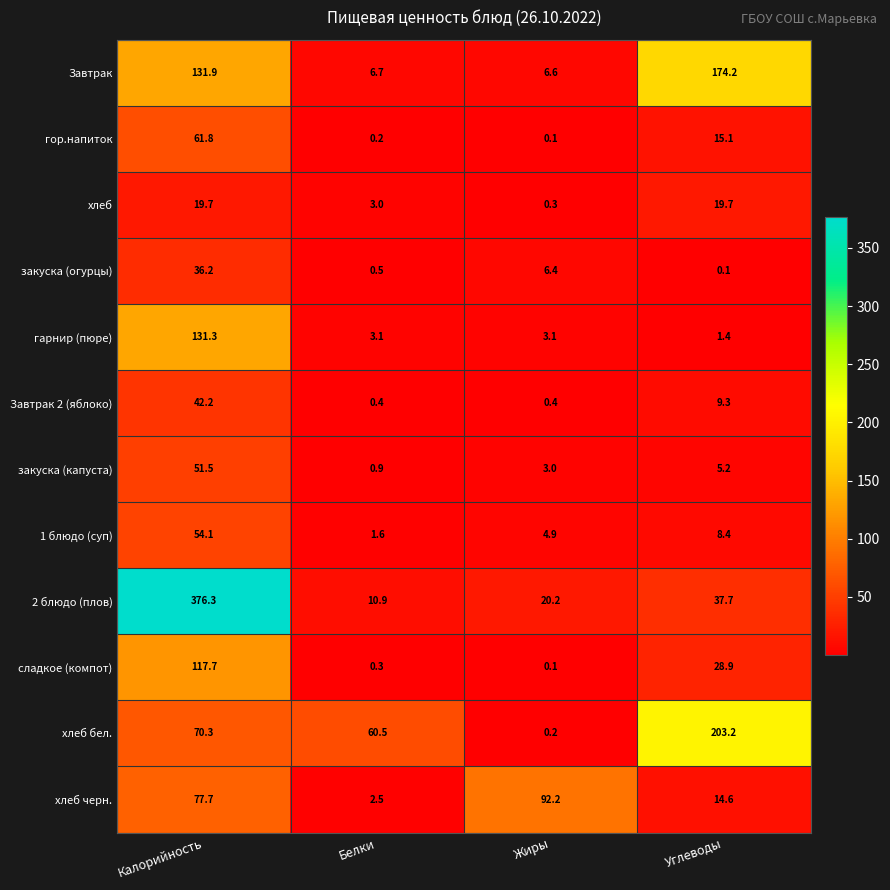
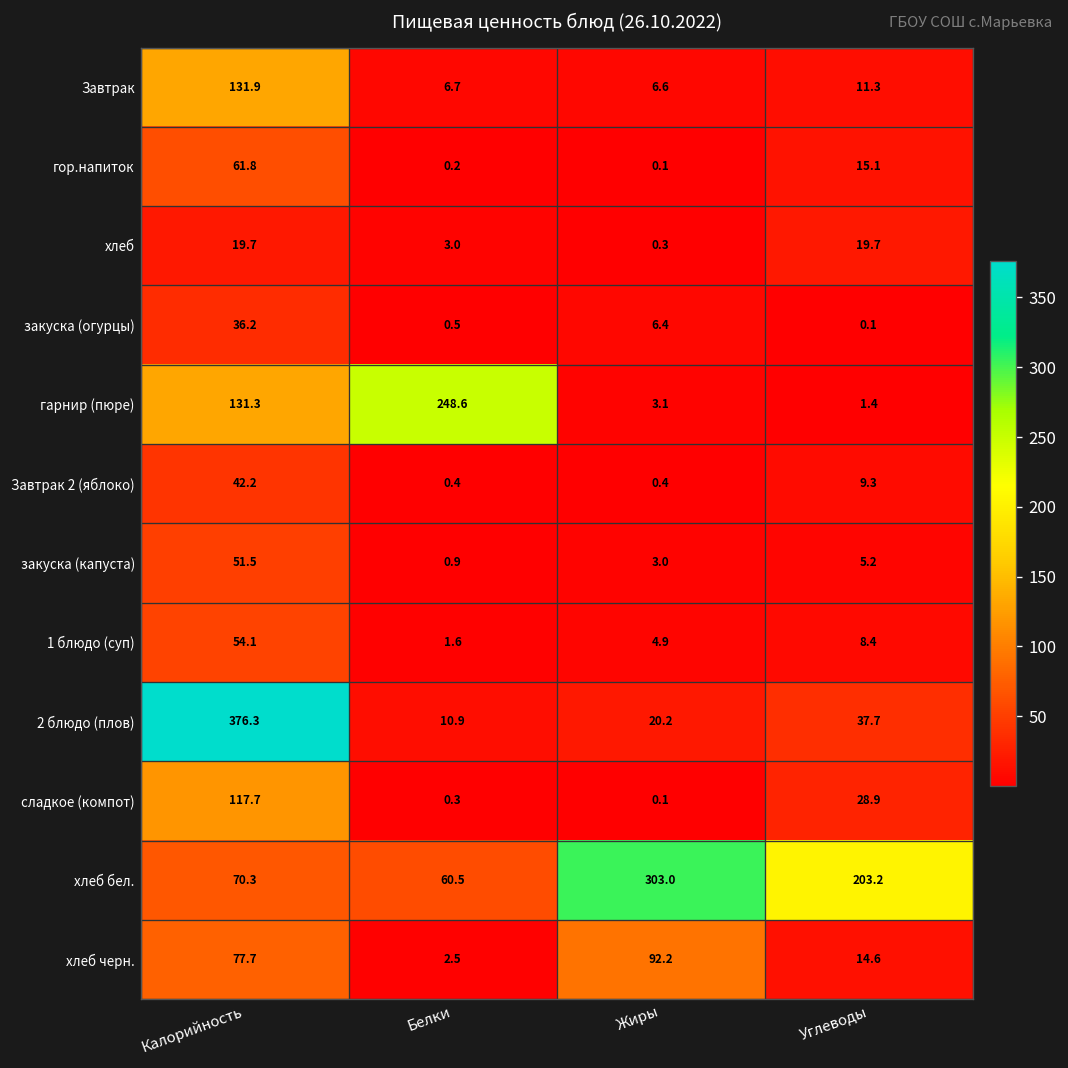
  {
    "Завтрак": {
      "Калорийность": 131.9,
      "Белки": 6.7,
      "Жиры": 6.6,
-     "Углеводы": 174.2
+     "Углеводы": 11.3
    },
    "гор.напиток": {
      "Калорийность": 61.8,
      "Белки": 0.2,
      "Жиры": 0.1,
      "Углеводы": 15.1
    },
    "хлеб": {
      "Калорийность": 19.7,
      "Белки": 3.0,
      "Жиры": 0.3,
      "Углеводы": 19.7
    },
    "закуска (огурцы)": {
      "Калорийность": 36.2,
      "Белки": 0.5,
      "Жиры": 6.4,
      "Углеводы": 0.1
    },
    "гарнир (пюре)": {
      "Калорийность": 131.3,
-     "Белки": 3.1,
+     "Белки": 248.6,
      "Жиры": 3.1,
      "Углеводы": 1.4
    },
    "Завтрак 2 (яблоко)": {
      "Калорийность": 42.2,
      "Белки": 0.4,
      "Жиры": 0.4,
      "Углеводы": 9.3
    },
    "закуска (капуста)": {
      "Калорийность": 51.5,
      "Белки": 0.9,
      "Жиры": 3.0,
      "Углеводы": 5.2
    },
    "1 блюдо (суп)": {
      "Калорийность": 54.1,
      "Белки": 1.6,
      "Жиры": 4.9,
      "Углеводы": 8.4
    },
    "2 блюдо (плов)": {
      "Калорийность": 376.3,
      "Белки": 10.9,
      "Жиры": 20.2,
      "Углеводы": 37.7
    },
    "сладкое (компот)": {
      "Калорийность": 117.7,
      "Белки": 0.3,
      "Жиры": 0.1,
      "Углеводы": 28.9
    },
    "хлеб бел.": {
      "Калорийность": 70.3,
      "Белки": 60.5,
-     "Жиры": 0.2,
+     "Жиры": 303.0,
      "Углеводы": 203.2
    },
    "хлеб черн.": {
      "Калорийность": 77.7,
      "Белки": 2.5,
      "Жиры": 92.2,
      "Углеводы": 14.6
    }
  }
